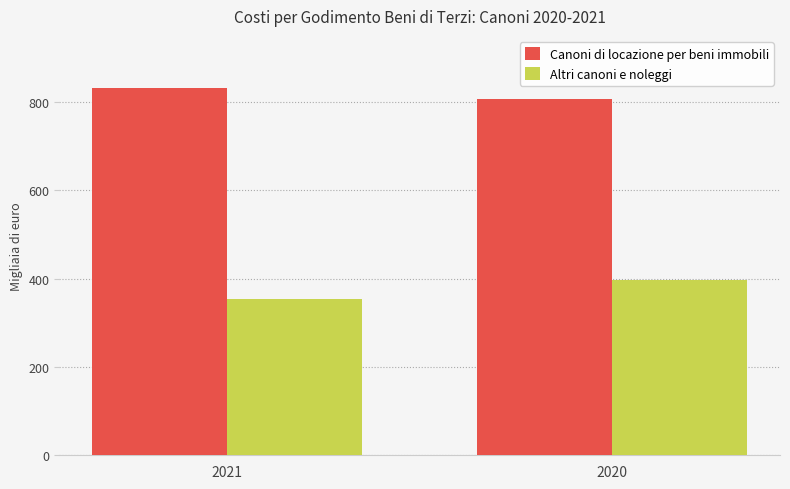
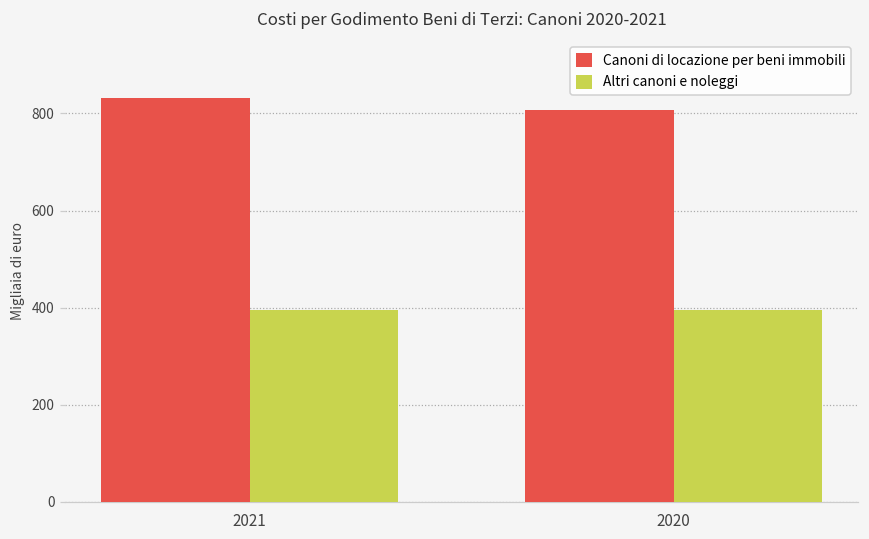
  {
    "Canoni di locazione per beni immobili": {
      "2021": 830,
      "2020": 810
    },
    "Altri canoni e noleggi": {
-     "2021": 360,
+     "2021": 400,
      "2020": 400
    }
  }
